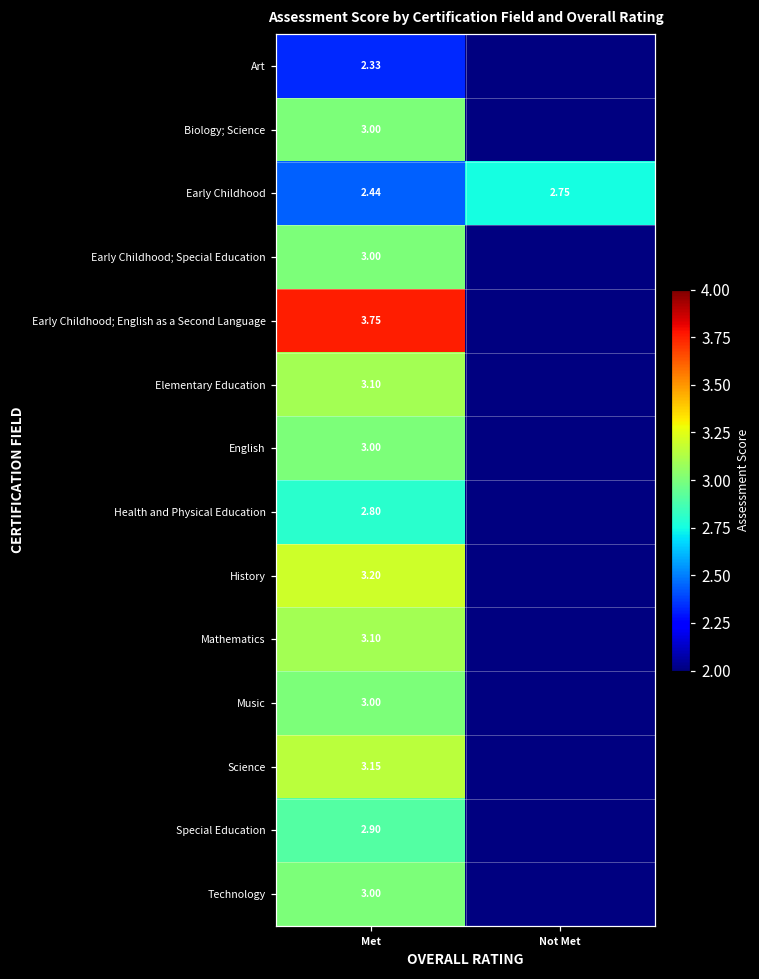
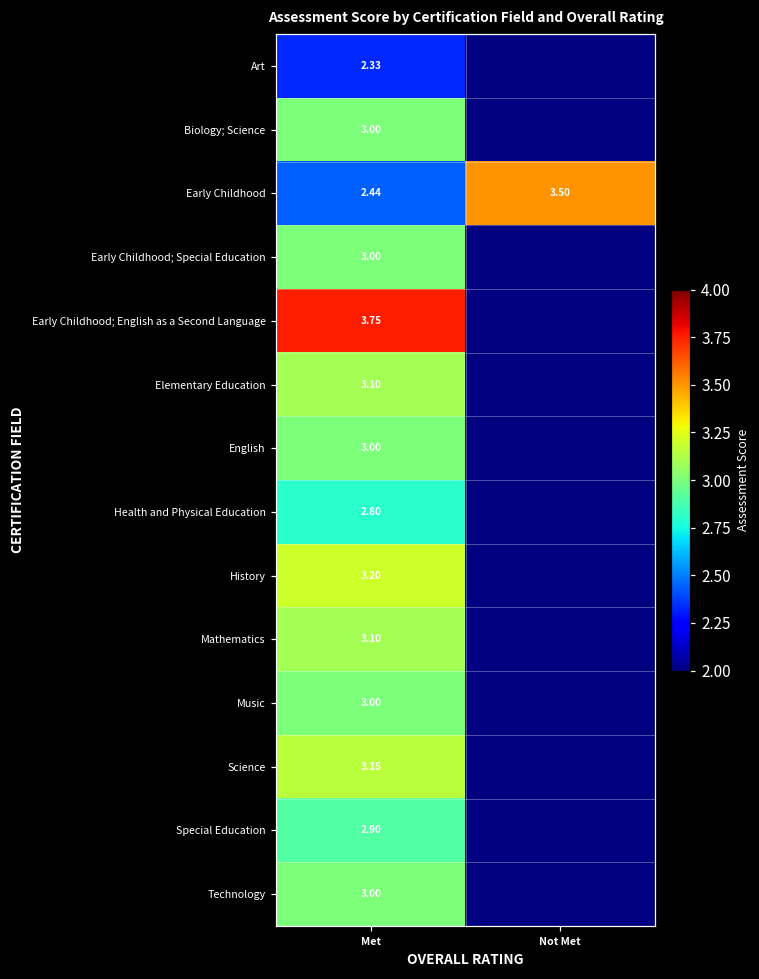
  {
    "Art": {
      "Met": 2.33
    },
    "Biology; Science": {
      "Met": 3.00
    },
    "Early Childhood": {
      "Met": 2.44,
-     "Not Met": 2.75
+     "Not Met": 3.50
    },
    "Early Childhood; Special Education": {
      "Met": 3.00
    },
    "Early Childhood; English as a Second Language": {
      "Met": 3.75
    },
    "Elementary Education": {
      "Met": 3.10
    },
    "English": {
      "Met": 3.00
    },
    "Health and Physical Education": {
      "Met": 2.80
    },
    "History": {
      "Met": 3.20
    },
    "Mathematics": {
      "Met": 3.10
    },
    "Music": {
      "Met": 3.00
    },
    "Science": {
      "Met": 3.15
    },
    "Special Education": {
      "Met": 2.90
    },
    "Technology": {
      "Met": 3.00
    }
  }
